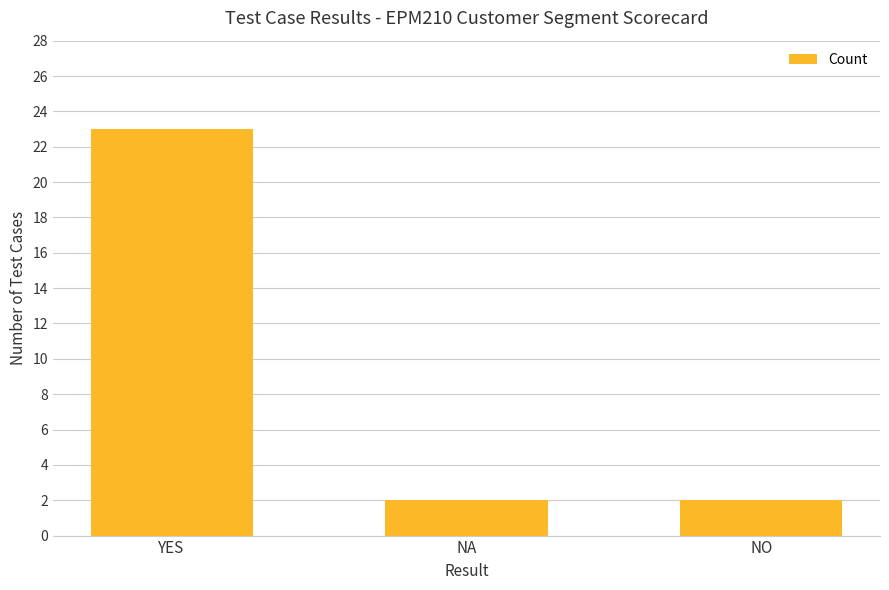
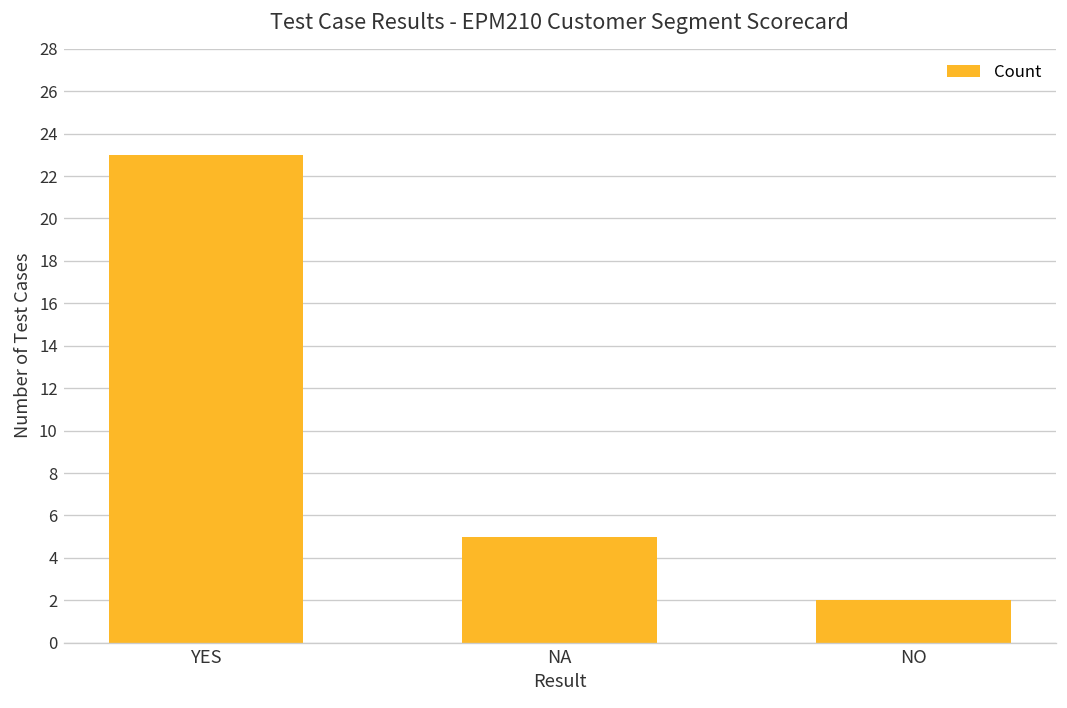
  {
    "YES": 23,
-   "NA": 2,
+   "NA": 5,
    "NO": 2
  }
